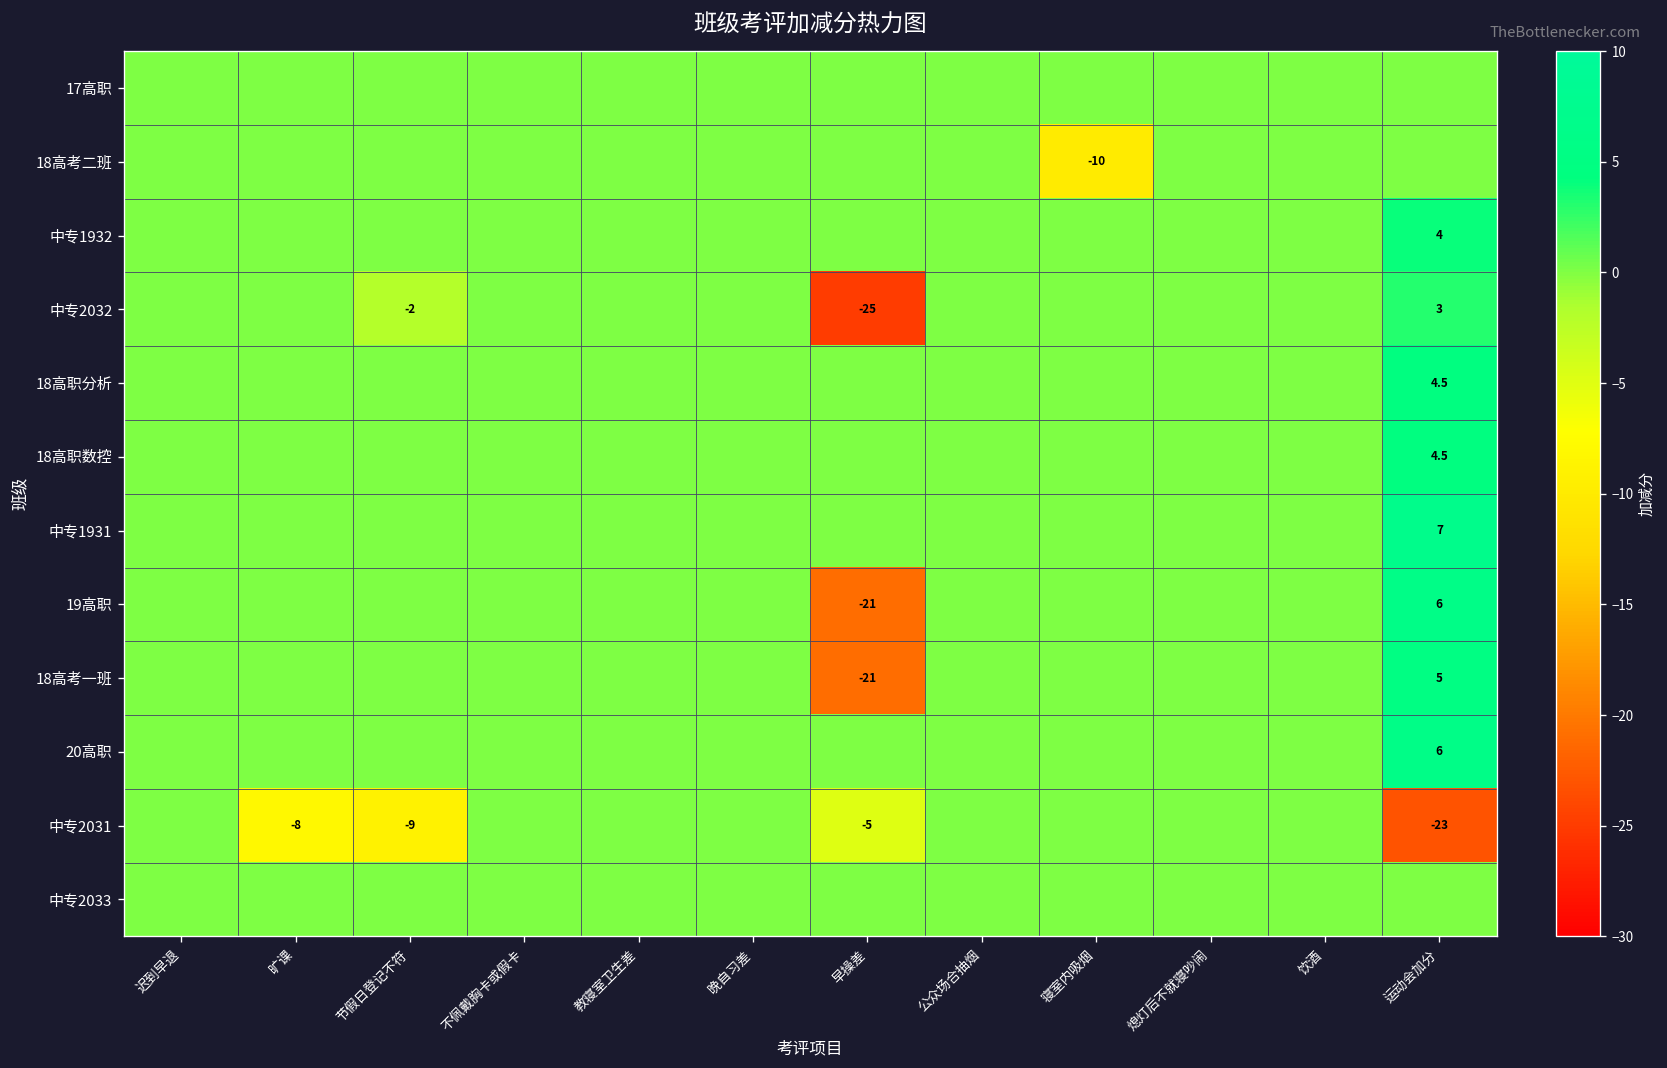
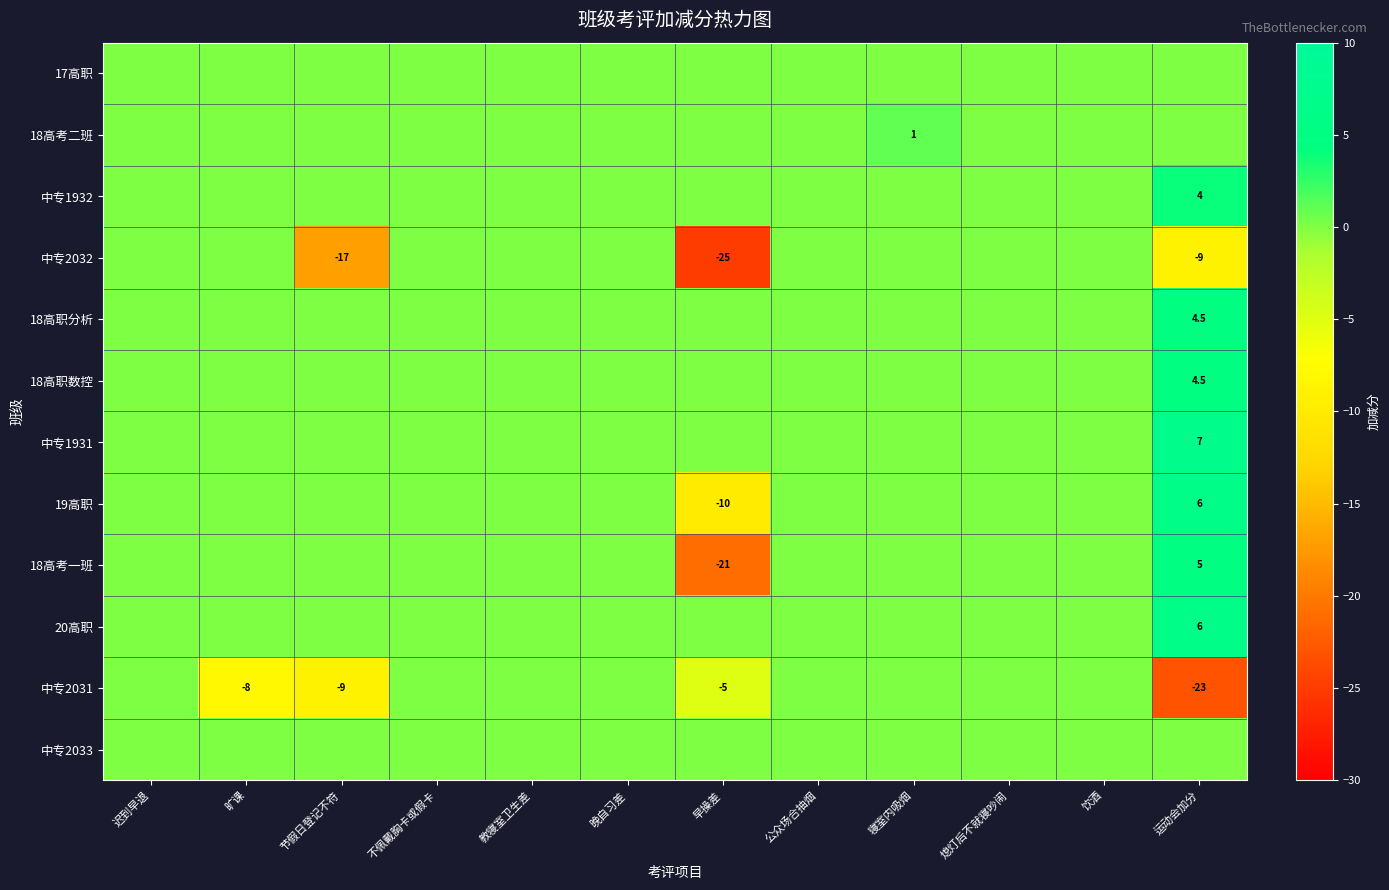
  {
    "18高考二班": {
-     "寝室内吸烟": -10
+     "寝室内吸烟": 1
    },
    "中专1932": {
      "运动会加分": 4
    },
    "中专2032": {
-     "节假日登记不符": -2,
+     "节假日登记不符": -17,
      "早操差": -25,
-     "运动会加分": 3
+     "运动会加分": -9
    },
    "18高职分析": {
      "运动会加分": 4.5
    },
    "18高职数控": {
      "运动会加分": 4.5
    },
    "中专1931": {
      "运动会加分": 7
    },
    "19高职": {
-     "早操差": -21,
+     "早操差": -10,
      "运动会加分": 6
    },
    "18高考一班": {
      "早操差": -21,
      "运动会加分": 5
    },
    "20高职": {
      "运动会加分": 6
    },
    "中专2031": {
      "旷课": -8,
      "节假日登记不符": -9,
      "早操差": -5,
      "运动会加分": -23
    }
  }
